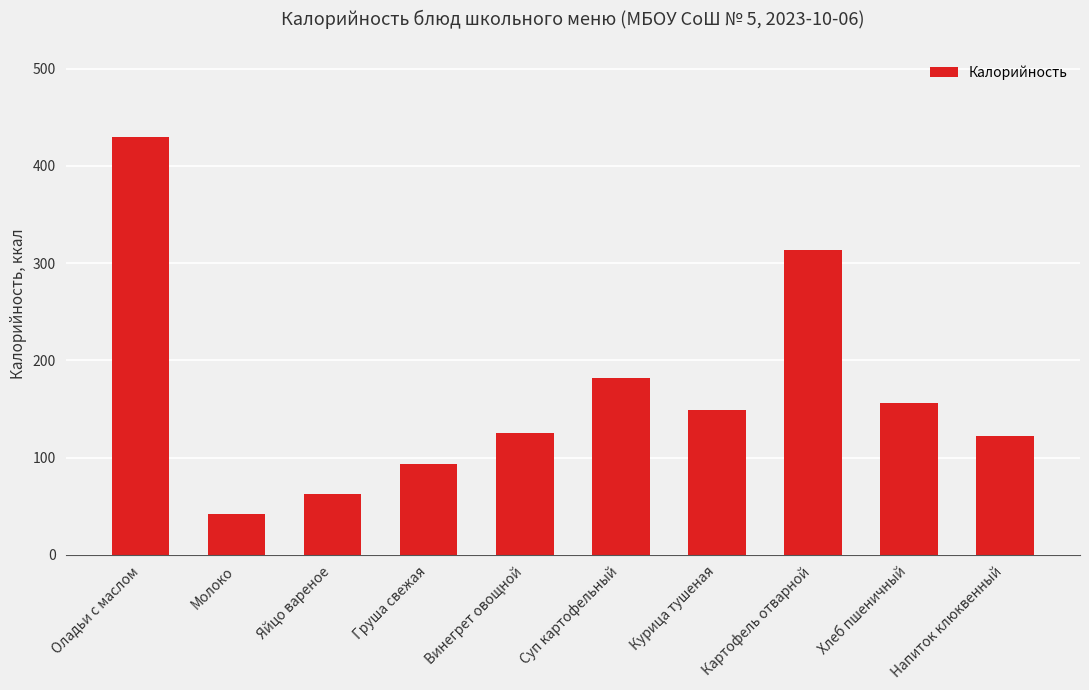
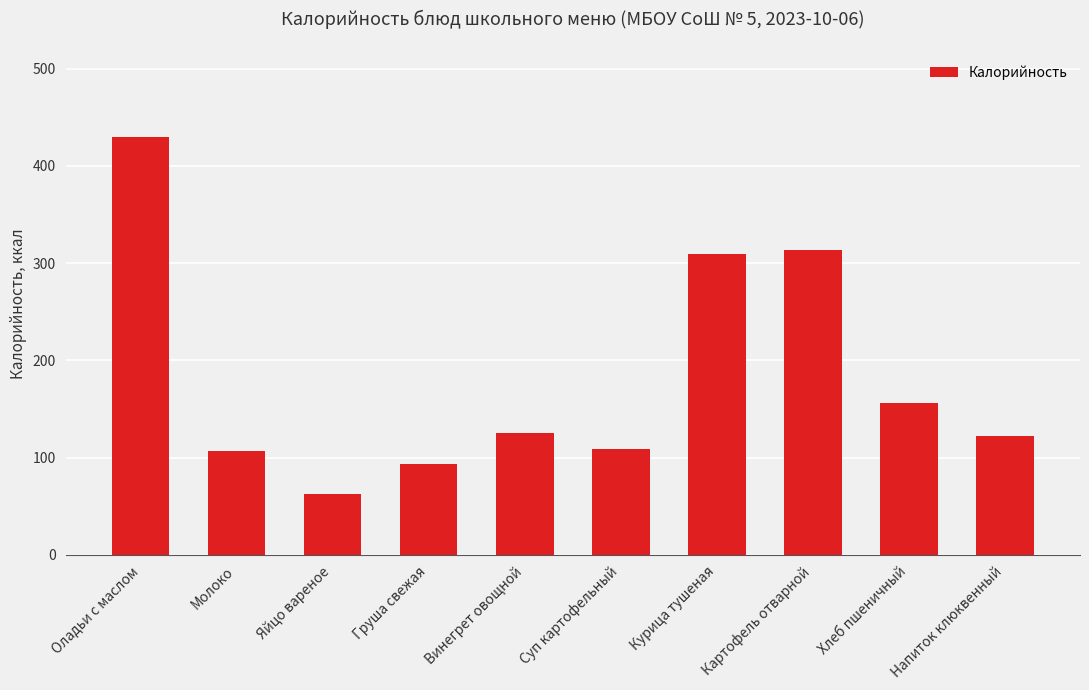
  {
    "Оладьи с маслом": 430,
-   "Молоко": 40,
+   "Молоко": 110,
    "Яйцо вареное": 60,
    "Груша свежая": 90,
    "Винегрет овощной": 130,
-   "Суп картофельный": 180,
-   "Курица тушеная": 150,
+   "Суп картофельный": 110,
+   "Курица тушеная": 310,
    "Картофель отварной": 310,
    "Хлеб пшеничный": 160,
    "Напиток клюквенный": 120
  }
